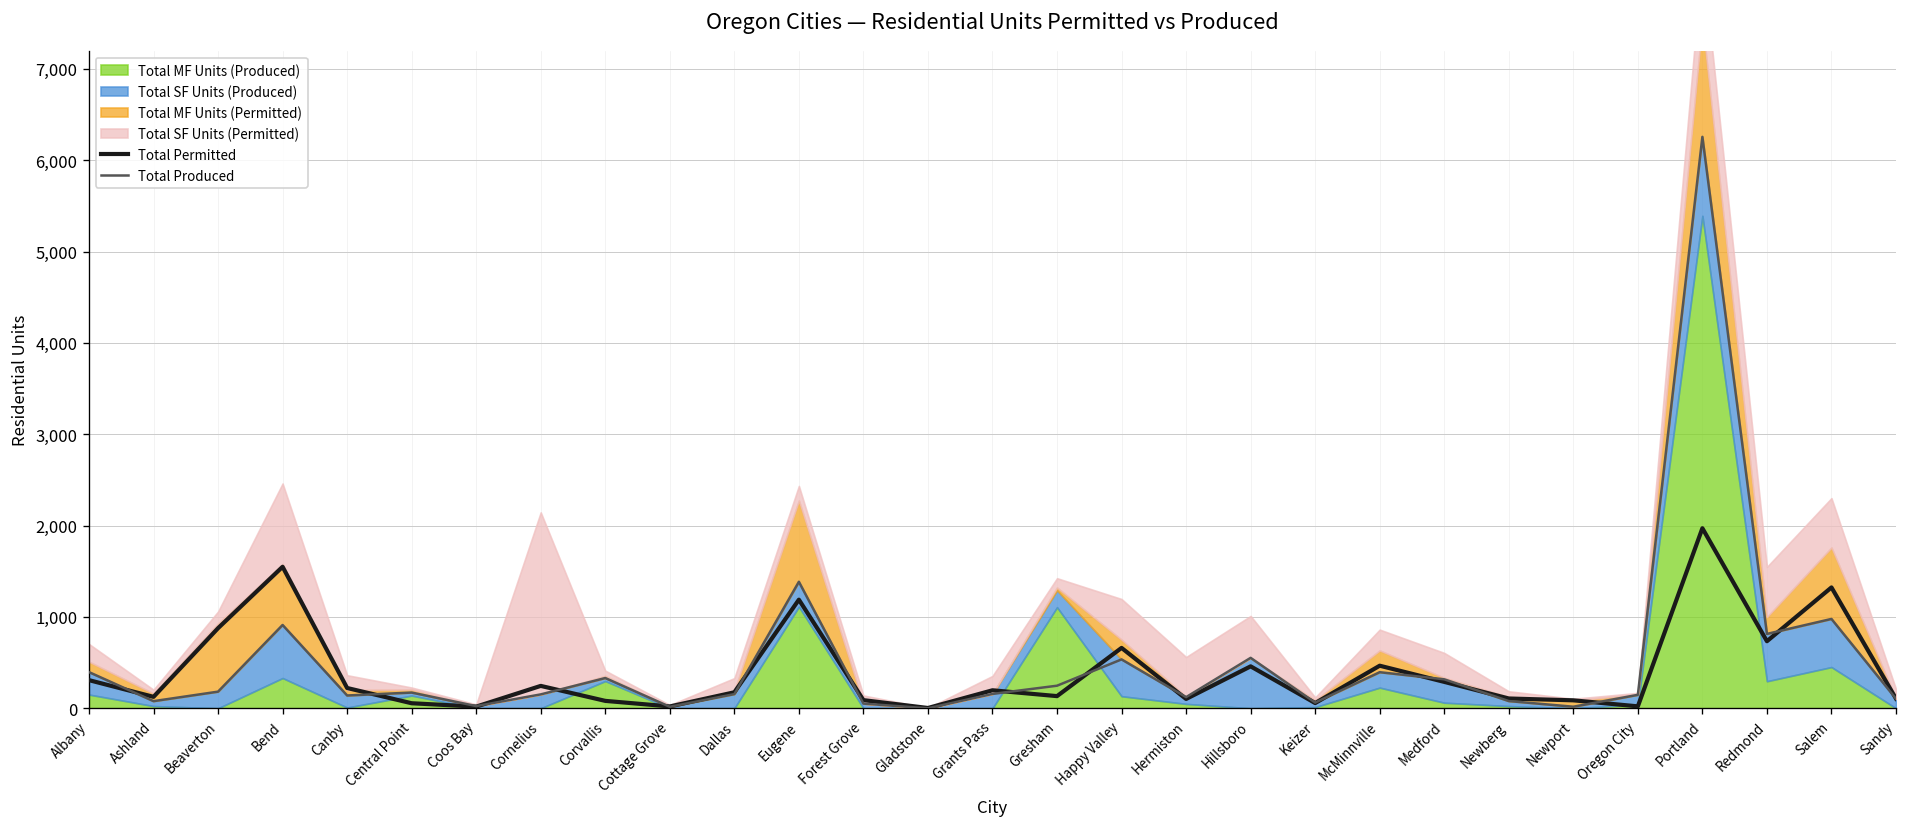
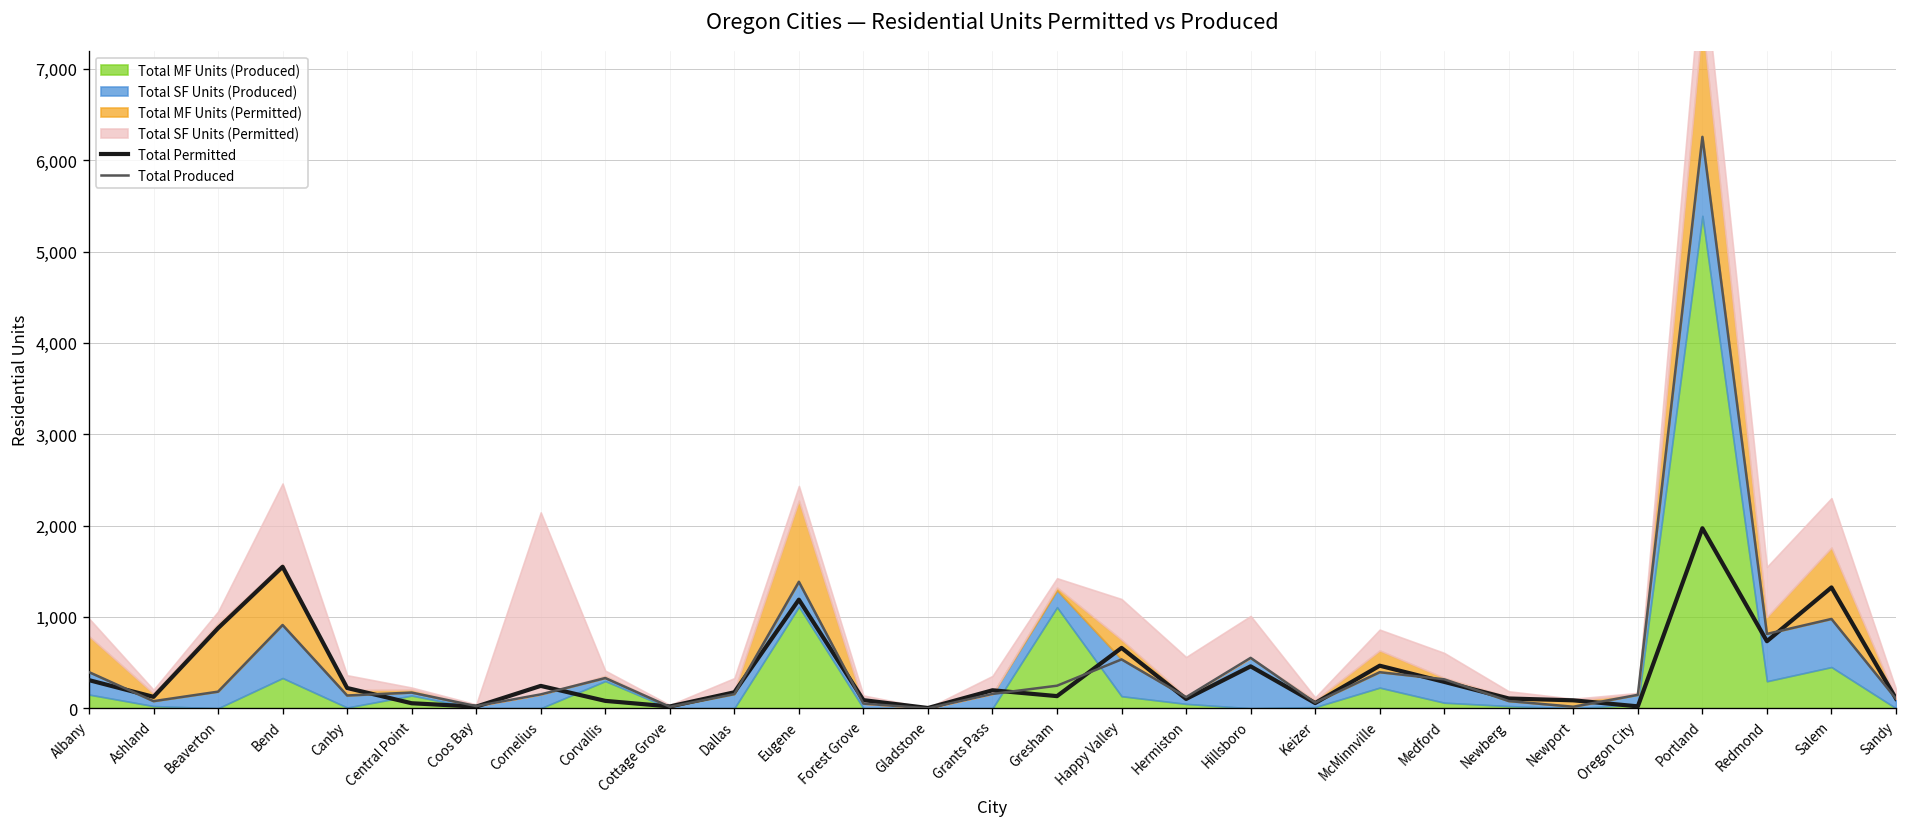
  {
    "Total Permitted": {
      "Albany": "300",
      "Ashland": "100",
      "Beaverton": "900",
      "Central Point": "100",
      "Cornelius": "200",
      "Corvallis": "100",
      "Eugene": "1,200",
      "Forest Grove": "100",
      "Grants Pass": "200",
      "Gresham": "100",
      "Happy Valley": "700",
      "Hillsboro": "500",
      "McMinnville": "500",
      "Portland": "2,000",
      "Redmond": "700",
      "Salem": "1,300"
    },
    "Total MF Units (Produced)": {
      "Albany": "200",
      "Beaverton": "0",
      "Bend": "300",
      "Cornelius": "0",
      "Dallas": "0",
      "Eugene": "1,100",
      "Forest Grove": "0",
      "Grants Pass": "0",
      "Gresham": "1,100",
      "Happy Valley": "100",
      "Hermiston": "0",
      "Hillsboro": "0",
      "McMinnville": "200",
      "Medford": "100",
      "Portland": "5,400",
      "Redmond": "300",
      "Salem": "500",
      "Sandy": "0"
    },
    "Total Produced": {
      "Gresham": "200"
    },
    "Total MF Units (Permitted)": {
-     "Albany": "100",
+     "Albany": "400",
      "Ashland": "100",
      "Beaverton": "700",
      "Eugene": "900",
      "Happy Valley": "200",
      "McMinnville": "200",
      "Redmond": "200",
      "Salem": "800"
    },
    "Total SF Units (Permitted)": {
      "Albany": "200",
      "Ashland": "0",
      "Beaverton": "100",
      "Bend": "900",
      "Canby": "200",
      "Cornelius": "2,000",
      "Corvallis": "100",
      "Dallas": "100",
      "Eugene": "200",
      "Forest Grove": "100",
      "Grants Pass": "200",
      "Gresham": "100",
      "Happy Valley": "400",
      "Hermiston": "400",
      "Hillsboro": "500",
      "McMinnville": "200",
      "Medford": "300",
      "Newberg": "100",
      "Redmond": "500",
      "Salem": "500",
      "Sandy": "100"
    }
  }
